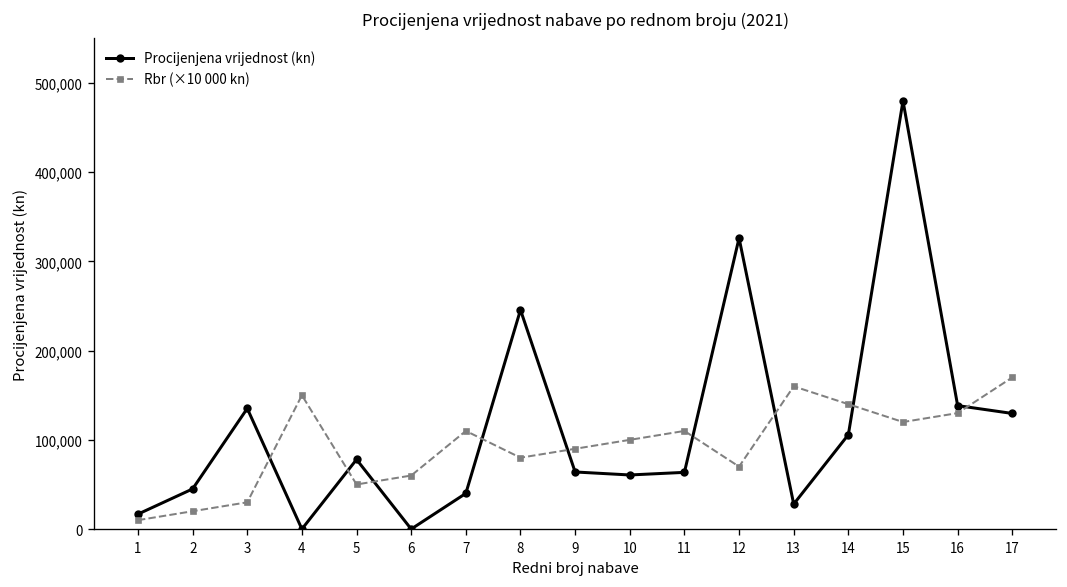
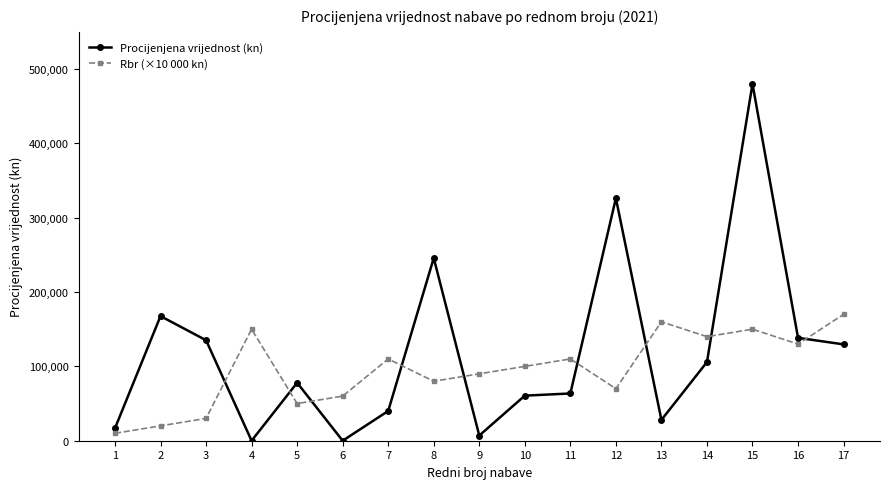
  {
    "Procijenjena vrijednost (kn)": {
      "1": "20,000",
-     "2": "50,000",
+     "2": "170,000",
      "3": "140,000",
      "4": "0",
      "5": "80,000",
      "6": "0",
      "7": "40,000",
      "8": "250,000",
-     "9": "60,000",
+     "9": "10,000",
      "10": "60,000",
      "11": "60,000",
      "12": "330,000",
      "13": "30,000",
      "14": "110,000",
      "15": "480,000",
      "16": "140,000",
      "17": "130,000"
    },
    "Rbr (×10 000 kn)": {
      "1": "10,000",
      "2": "20,000",
      "3": "30,000",
      "4": "150,000",
      "5": "50,000",
      "6": "60,000",
      "7": "110,000",
      "8": "80,000",
      "9": "90,000",
      "10": "100,000",
      "11": "110,000",
      "12": "70,000",
      "13": "160,000",
      "14": "140,000",
-     "15": "120,000",
+     "15": "150,000",
      "16": "130,000",
      "17": "170,000"
    }
  }
